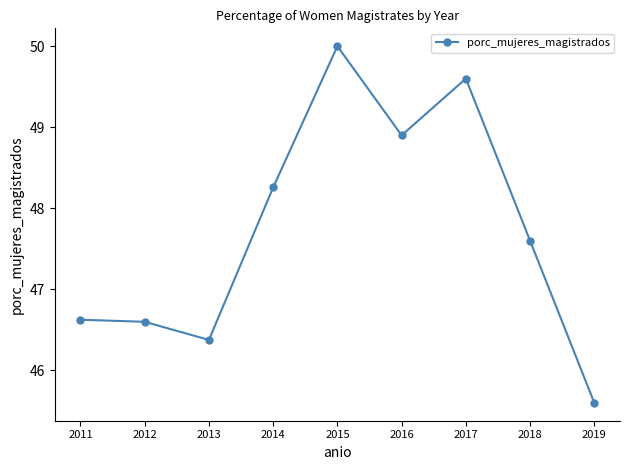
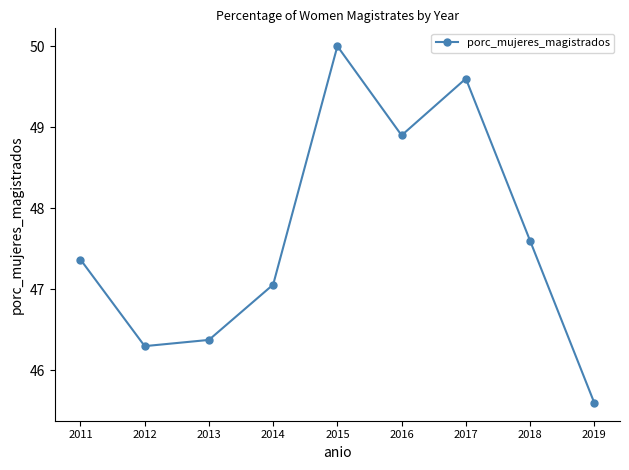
  {
-   "2011": 46.6,
-   "2012": 46.6,
+   "2011": 47.4,
+   "2012": 46.3,
    "2013": 46.4,
-   "2014": 48.3,
+   "2014": 47.1,
    "2015": 50.0,
    "2016": 48.9,
    "2017": 49.6,
    "2018": 47.6,
    "2019": 45.6
  }
